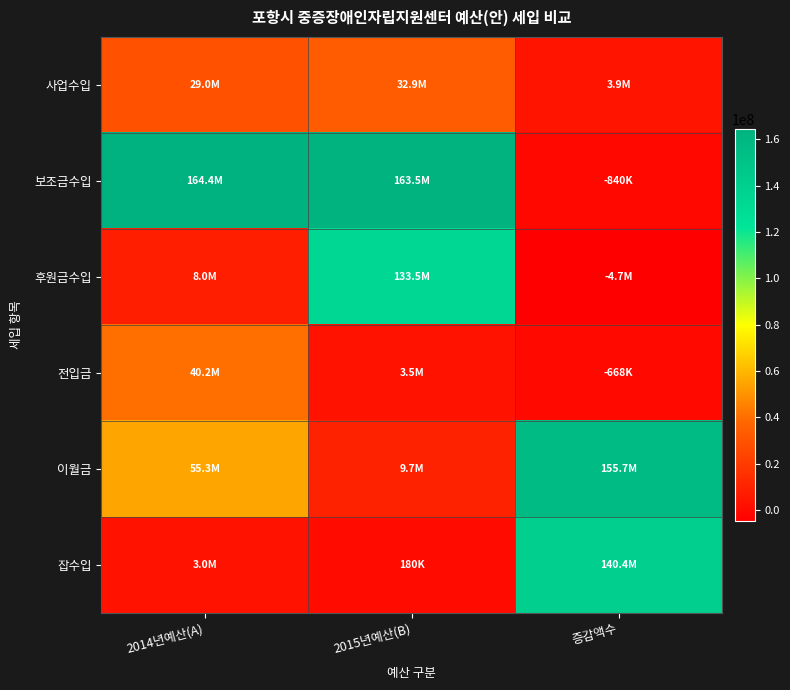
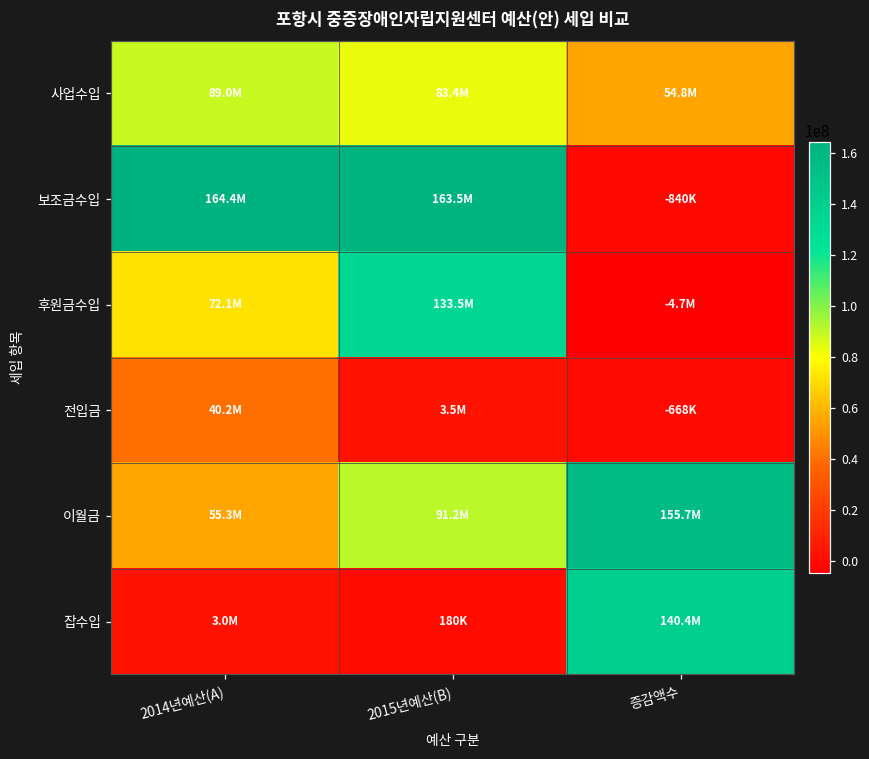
  {
    "사업수입": {
-     "2014년예산(A)": "29.0M",
-     "2015년예산(B)": "32.9M",
-     "증감액수": "3.9M"
+     "2014년예산(A)": "89.0M",
+     "2015년예산(B)": "83.4M",
+     "증감액수": "54.8M"
    },
    "보조금수입": {
      "2014년예산(A)": "164.4M",
      "2015년예산(B)": "163.5M",
      "증감액수": "-840K"
    },
    "후원금수입": {
-     "2014년예산(A)": "8.0M",
+     "2014년예산(A)": "72.1M",
      "2015년예산(B)": "133.5M",
      "증감액수": "-4.7M"
    },
    "전입금": {
      "2014년예산(A)": "40.2M",
      "2015년예산(B)": "3.5M",
      "증감액수": "-668K"
    },
    "이월금": {
      "2014년예산(A)": "55.3M",
-     "2015년예산(B)": "9.7M",
+     "2015년예산(B)": "91.2M",
      "증감액수": "155.7M"
    },
    "잡수입": {
      "2014년예산(A)": "3.0M",
      "2015년예산(B)": "180K",
      "증감액수": "140.4M"
    }
  }
